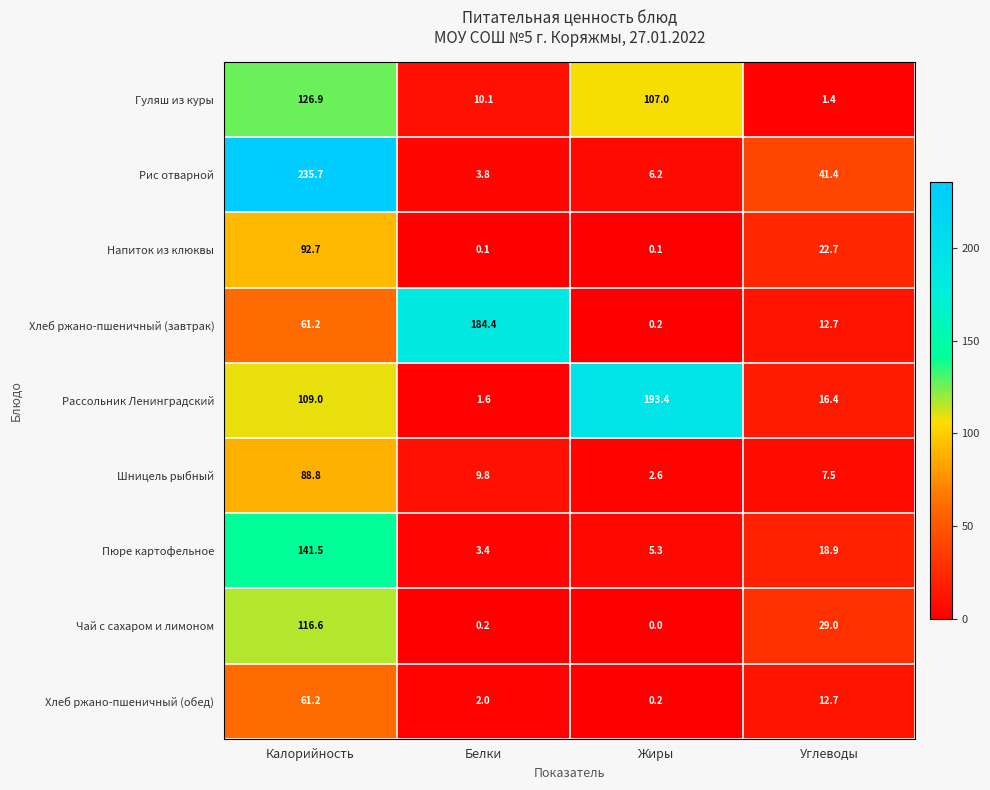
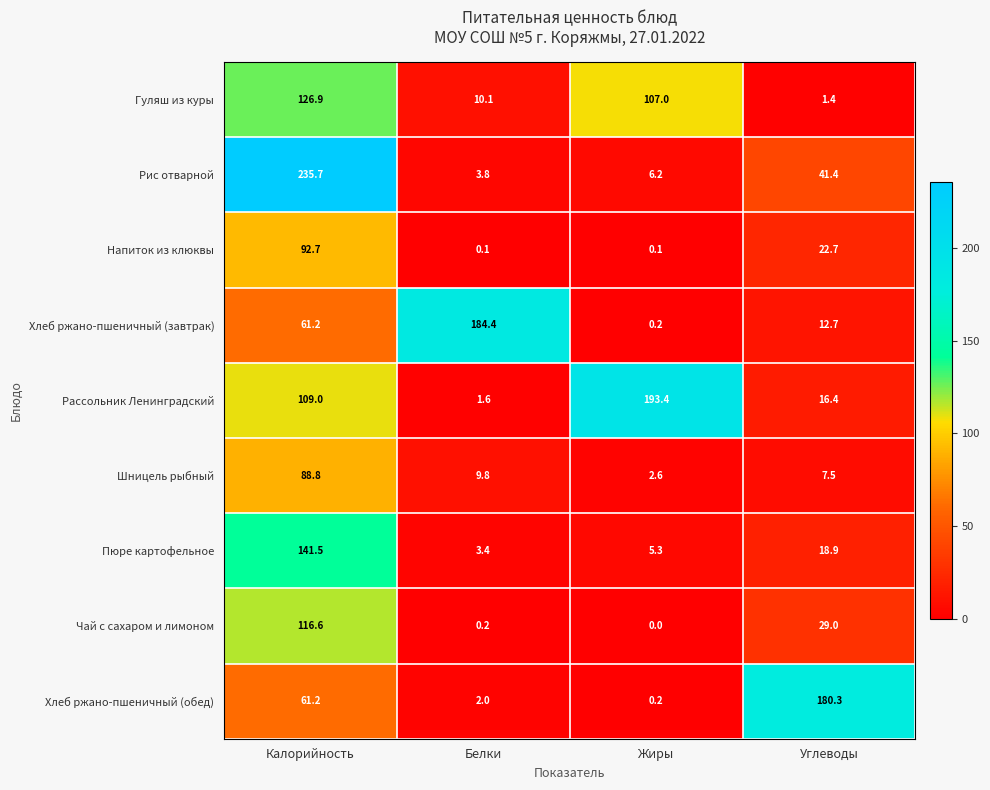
  {
    "Гуляш из куры": {
      "Калорийность": 126.9,
      "Белки": 10.1,
      "Жиры": 107.0,
      "Углеводы": 1.4
    },
    "Рис отварной": {
      "Калорийность": 235.7,
      "Белки": 3.8,
      "Жиры": 6.2,
      "Углеводы": 41.4
    },
    "Напиток из клюквы": {
      "Калорийность": 92.7,
      "Белки": 0.1,
      "Жиры": 0.1,
      "Углеводы": 22.7
    },
    "Хлеб ржано-пшеничный (завтрак)": {
      "Калорийность": 61.2,
      "Белки": 184.4,
      "Жиры": 0.2,
      "Углеводы": 12.7
    },
    "Рассольник Ленинградский": {
      "Калорийность": 109.0,
      "Белки": 1.6,
      "Жиры": 193.4,
      "Углеводы": 16.4
    },
    "Шницель рыбный": {
      "Калорийность": 88.8,
      "Белки": 9.8,
      "Жиры": 2.6,
      "Углеводы": 7.5
    },
    "Пюре картофельное": {
      "Калорийность": 141.5,
      "Белки": 3.4,
      "Жиры": 5.3,
      "Углеводы": 18.9
    },
    "Чай с сахаром и лимоном": {
      "Калорийность": 116.6,
      "Белки": 0.2,
      "Жиры": 0.0,
      "Углеводы": 29.0
    },
    "Хлеб ржано-пшеничный (обед)": {
      "Калорийность": 61.2,
      "Белки": 2.0,
      "Жиры": 0.2,
-     "Углеводы": 12.7
+     "Углеводы": 180.3
    }
  }
